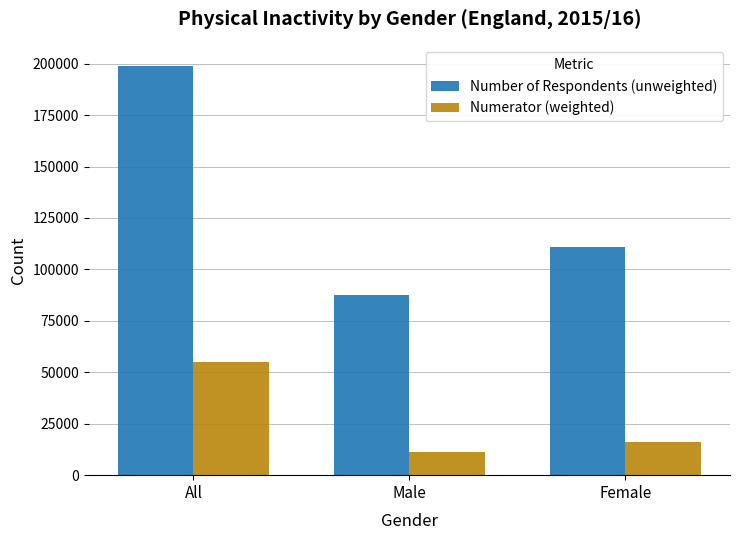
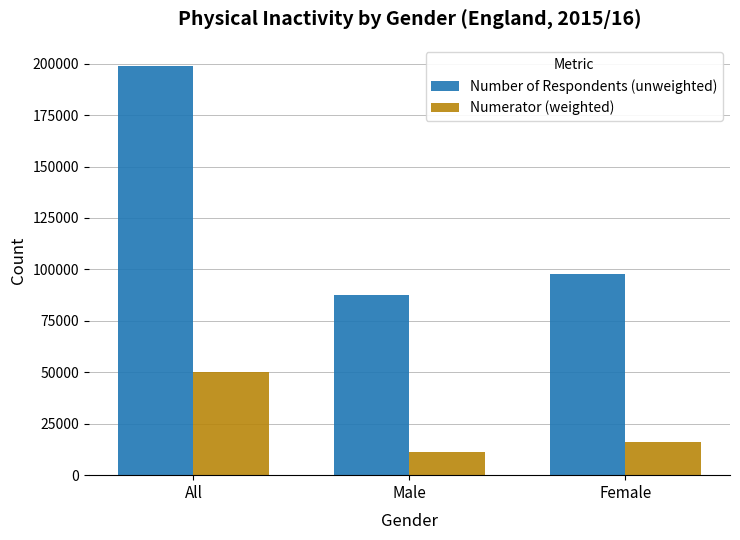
  {
    "Number of Respondents (unweighted)": {
      "All": 199000,
      "Male": 88000,
-     "Female": 111000
+     "Female": 98000
    },
    "Numerator (weighted)": {
-     "All": 55000,
+     "All": 50000,
      "Male": 11000,
      "Female": 16000
    }
  }
